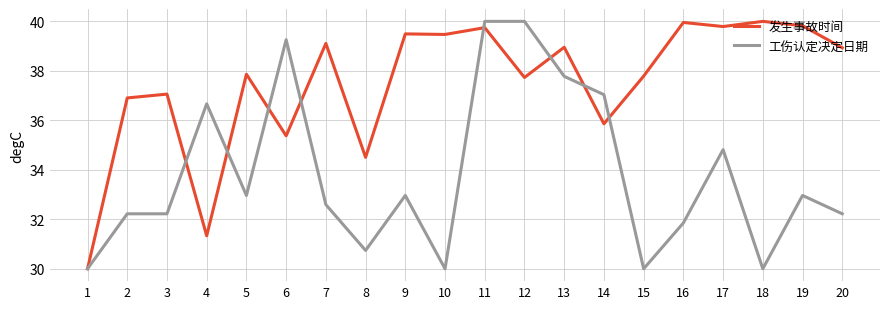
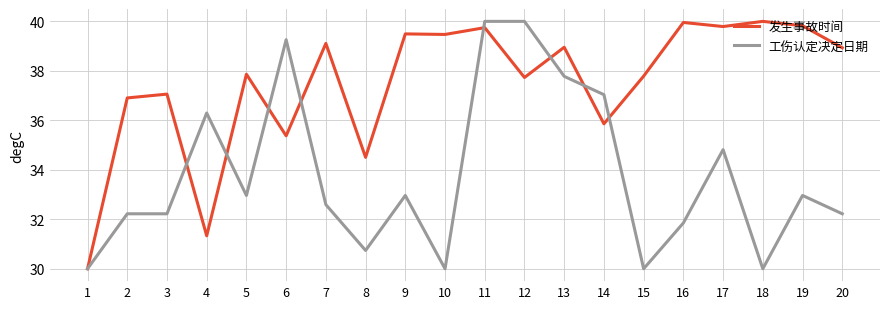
  {
    "发生事故时间": {
      "2": 36.9,
      "3": 37.1,
      "4": 31.3,
      "5": 37.9,
      "6": 35.4,
      "7": 39.1,
      "8": 34.5,
      "9": 39.5,
      "10": 39.5,
      "11": 39.7,
      "12": 37.7,
      "13": 39.0,
      "14": 35.9,
      "15": 37.8,
      "16": 40.0,
      "17": 39.8,
      "18": 40.0,
      "19": 39.8,
      "20": 38.9
    },
    "工伤认定决定日期": {
      "2": 32.2,
      "3": 32.2,
-     "4": 36.7,
+     "4": 36.3,
      "5": 33.0,
      "6": 39.3,
      "7": 32.6,
      "8": 30.7,
      "9": 33.0,
      "10": 30.0,
      "11": 40.0,
      "12": 40.0,
      "13": 37.8,
      "14": 37.0,
      "15": 30.0,
      "16": 31.9,
      "17": 34.8,
      "18": 30.0,
      "19": 33.0,
      "20": 32.2
    }
  }
